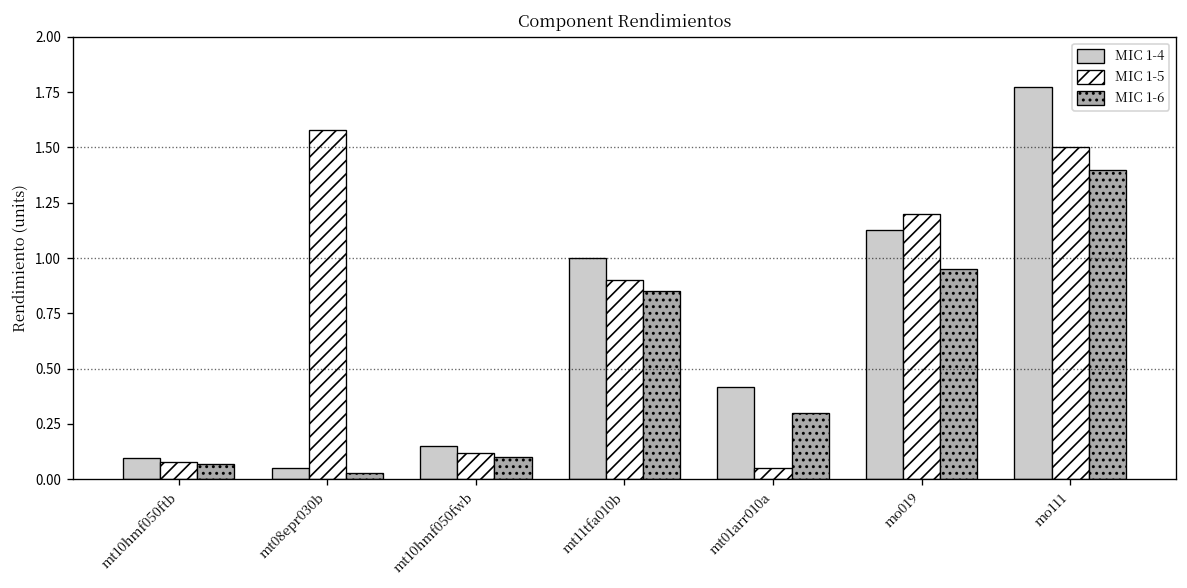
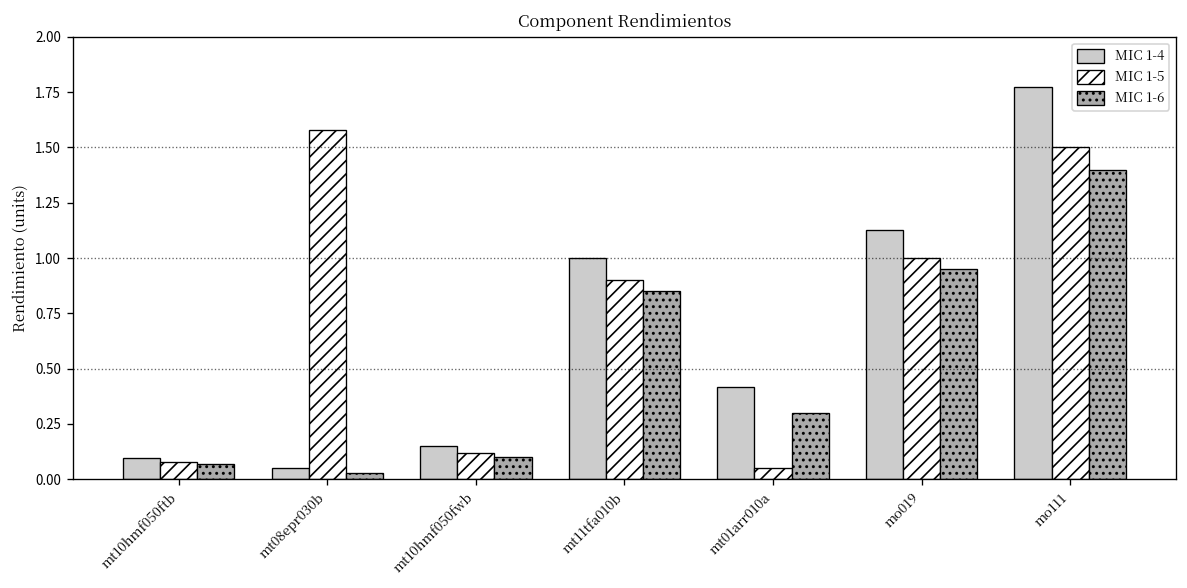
  {
    "MIC 1-5": {
      "mt10hmf050ftb": 0.08,
      "mt08epr030b": 1.58,
      "mt10hmf050fwb": 0.12,
      "mt11tfa010b": 0.9,
      "mt01arr010a": 0.05,
-     "mo019": 1.2,
+     "mo019": 1.0,
      "mo111": 1.5
    }
  }
